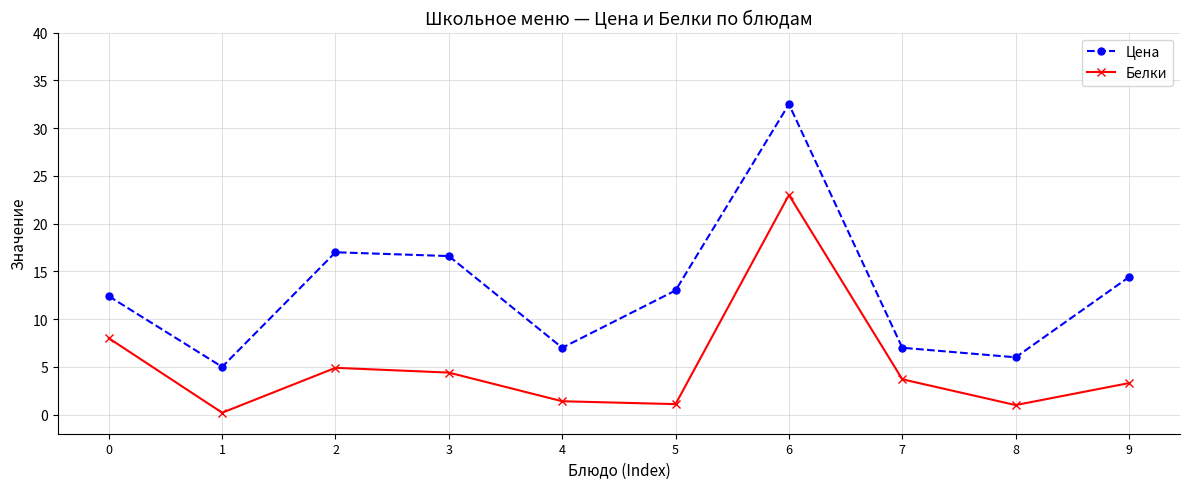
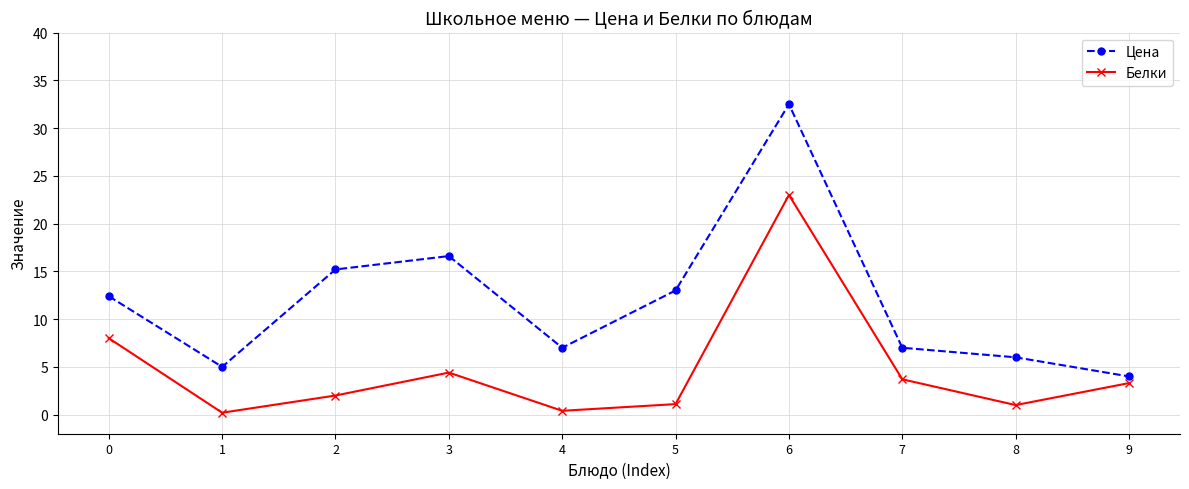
  {
    "Цена": {
      "0": 12,
      "1": 5,
-     "2": 17,
+     "2": 15,
      "3": 17,
      "4": 7,
      "5": 13,
      "6": 33,
      "7": 7,
      "8": 6,
-     "9": 14
+     "9": 4
    },
    "Белки": {
      "0": 8,
      "1": 0,
-     "2": 5,
+     "2": 2,
      "3": 4,
-     "4": 1,
+     "4": 0,
      "5": 1,
      "6": 23,
      "7": 4,
      "8": 1,
      "9": 3
    }
  }
